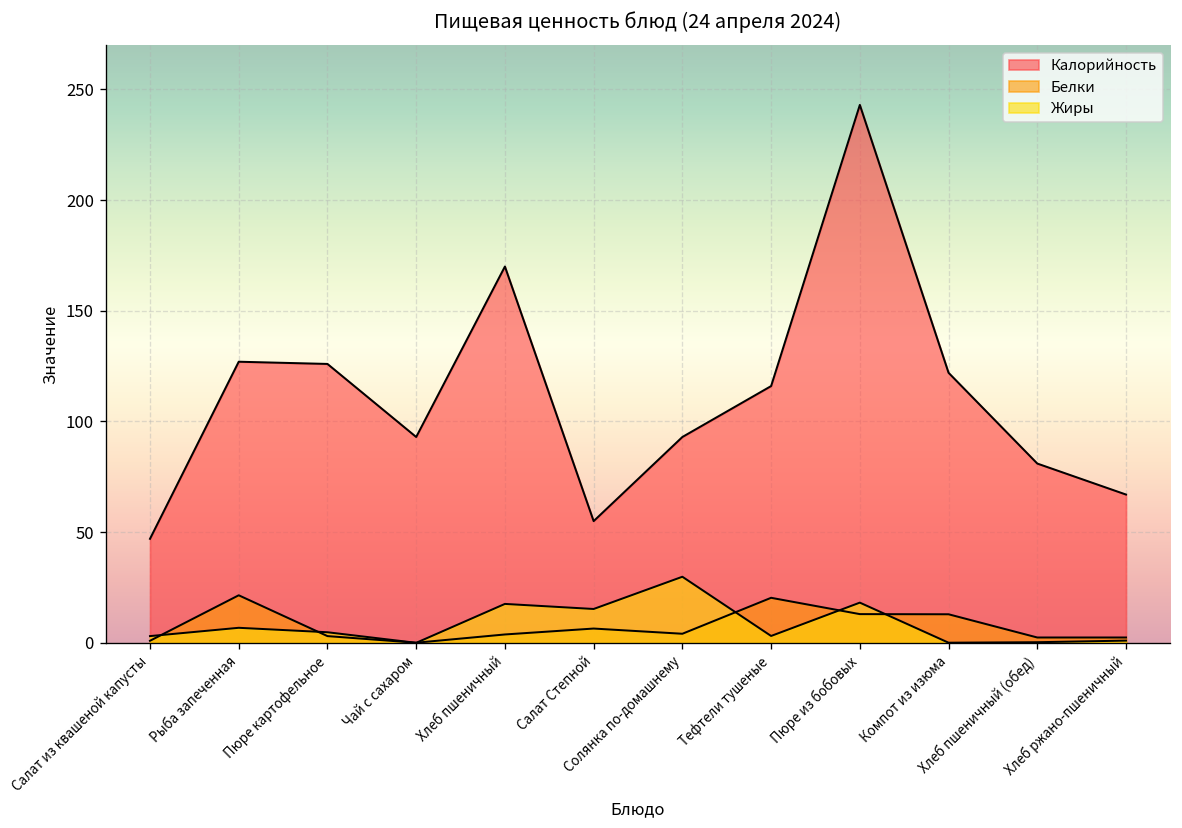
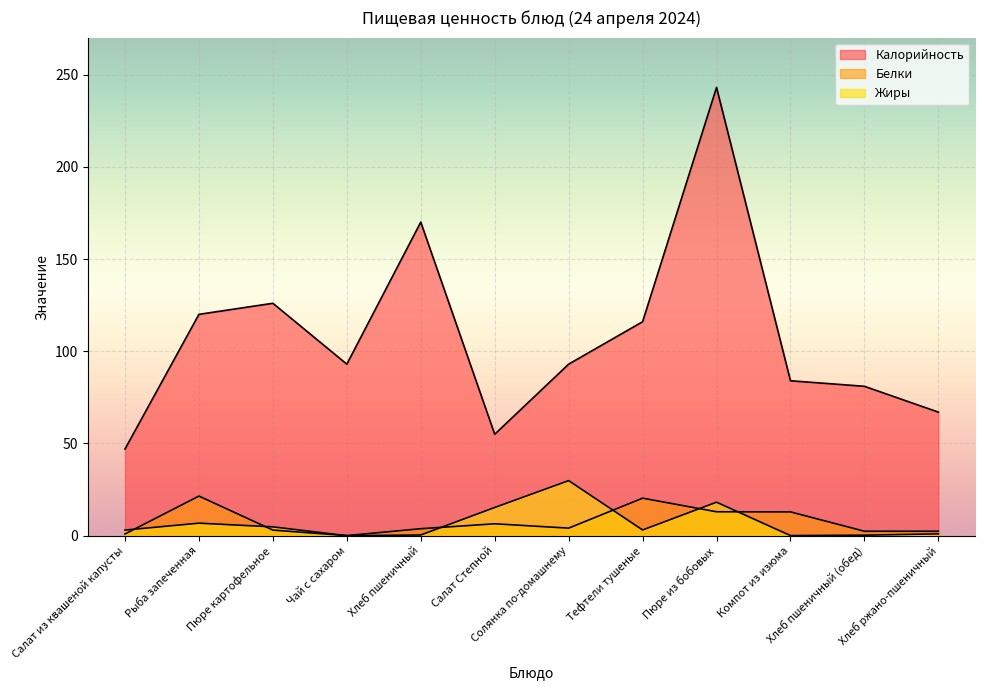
  {
    "Калорийность": {
      "Салат из квашеной капусты": 47,
-     "Рыба запеченная": 127,
+     "Рыба запеченная": 120,
      "Пюре картофельное": 126,
      "Чай с сахаром": 93,
      "Хлеб пшеничный": 170,
      "Салат Степной": 55,
      "Солянка по-домашнему": 93,
      "Тефтели тушеные": 116,
      "Пюре из бобовых": 243,
-     "Компот из изюма": 122,
+     "Компот из изюма": 84,
      "Хлеб пшеничный (обед)": 81,
      "Хлеб ржано-пшеничный": 67
    },
    "Белки": {
      "Салат из квашеной капусты": 1,
      "Рыба запеченная": 22,
      "Пюре картофельное": 3,
      "Хлеб пшеничный": 4,
      "Салат Степной": 6,
      "Солянка по-домашнему": 4,
      "Тефтели тушеные": 20,
      "Пюре из бобовых": 13,
      "Компот из изюма": 13,
      "Хлеб пшеничный (обед)": 2,
      "Хлеб ржано-пшеничный": 2
    },
    "Жиры": {
      "Салат из квашеной капусты": 3,
      "Рыба запеченная": 7,
      "Пюре картофельное": 5,
-     "Хлеб пшеничный": 18,
+     "Хлеб пшеничный": 0,
      "Салат Степной": 15,
      "Солянка по-домашнему": 30,
      "Тефтели тушеные": 3,
      "Пюре из бобовых": 18,
      "Компот из изюма": 0,
      "Хлеб пшеничный (обед)": 0,
      "Хлеб ржано-пшеничный": 1
    }
  }
